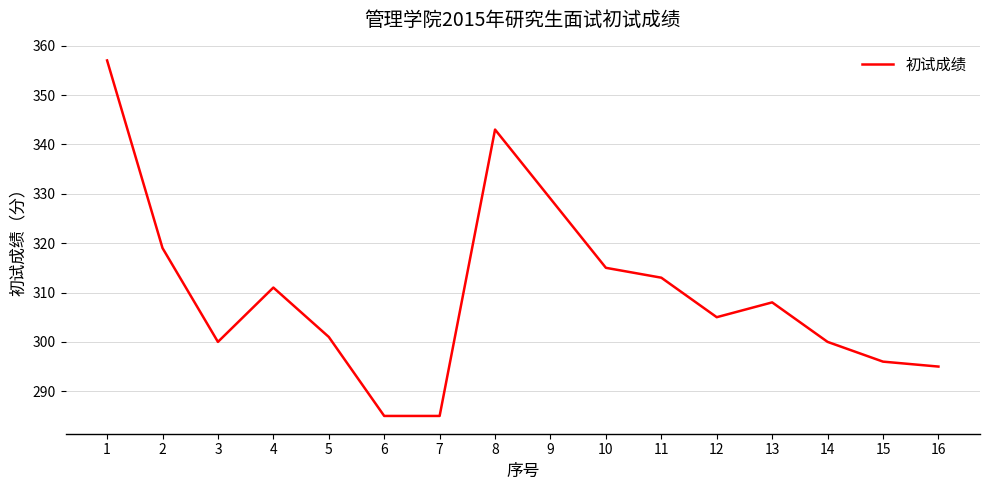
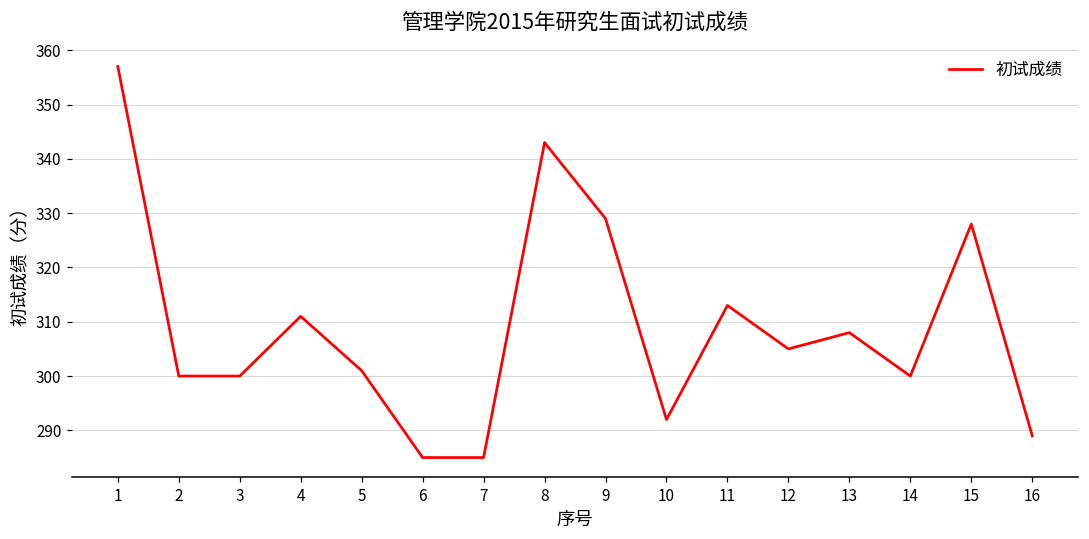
  {
    "1": 357,
-   "2": 319,
+   "2": 300,
    "3": 300,
    "4": 311,
    "5": 301,
    "6": 285,
    "7": 285,
    "8": 343,
    "9": 329,
-   "10": 315,
+   "10": 292,
    "11": 313,
    "12": 305,
    "13": 308,
    "14": 300,
-   "15": 296,
-   "16": 295
+   "15": 328,
+   "16": 289
  }
